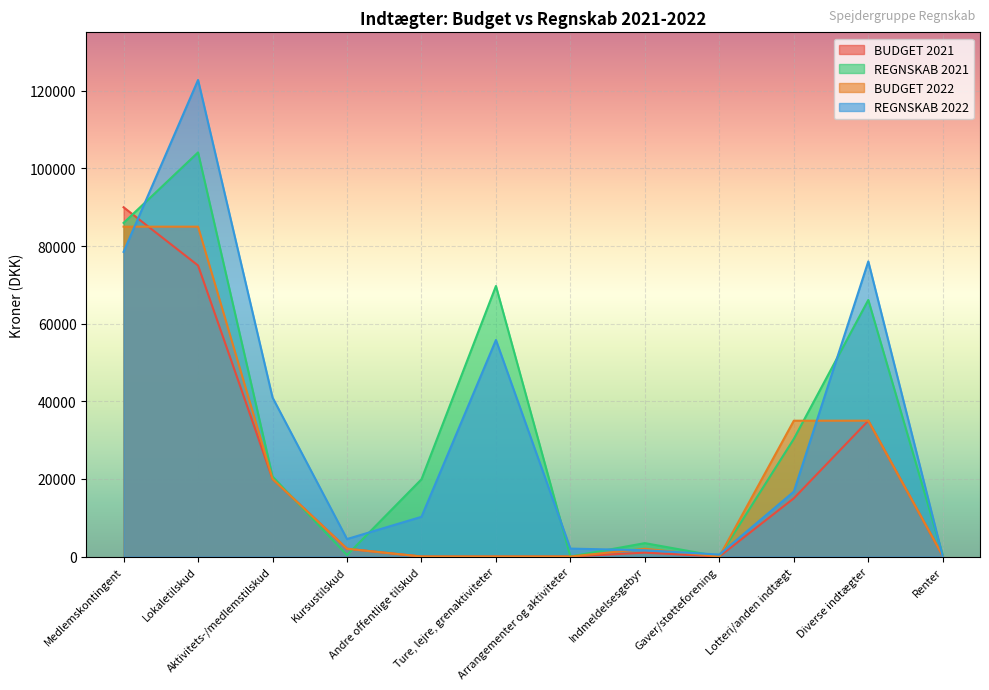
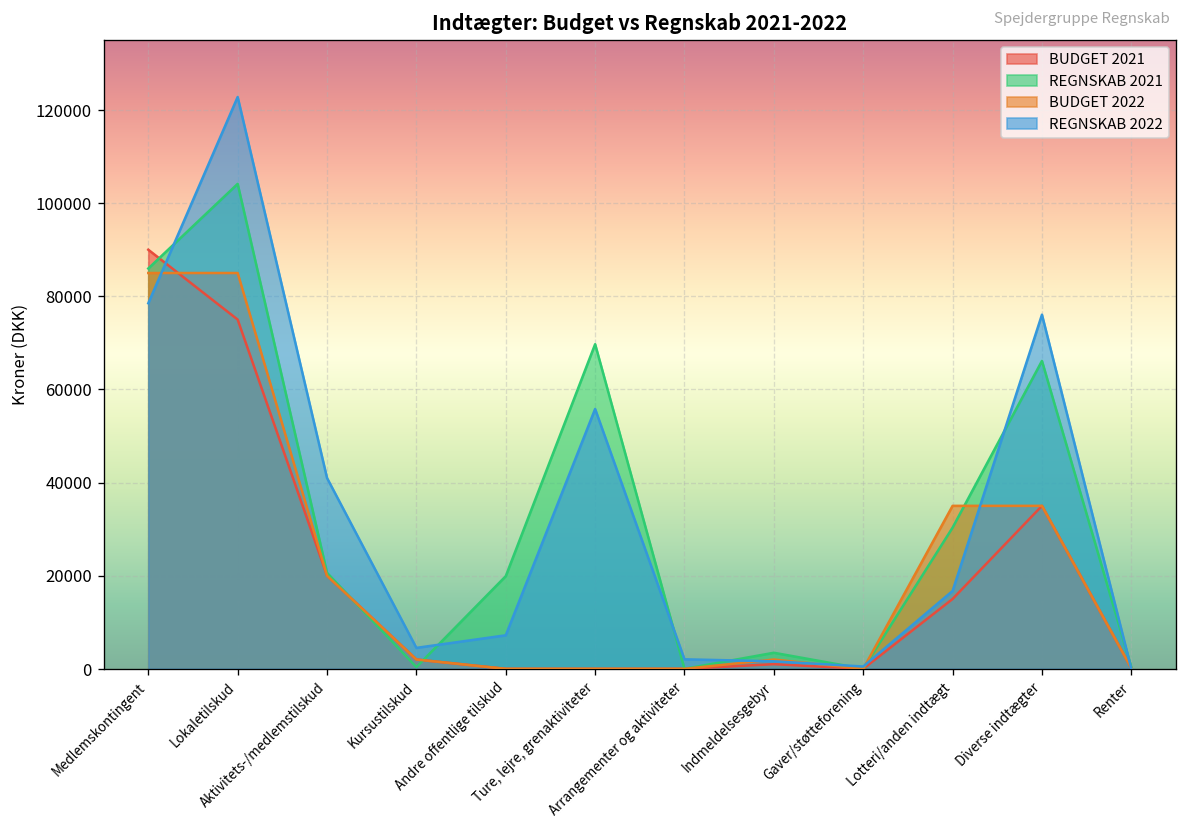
  {
    "REGNSKAB 2021": {
      "Medlemskontingent": 86000,
      "Lokaletilskud": 104000,
      "Kursustilskud": 0,
      "Andre offentlige tilskud": 20000,
      "Ture, lejre, grenaktiviteter": 70000,
      "Indmeldelsesgebyr": 3000,
      "Lotteri/anden indtægt": 30000,
      "Diverse indtægter": 66000
    },
    "REGNSKAB 2022": {
      "Medlemskontingent": 79000,
      "Lokaletilskud": 123000,
      "Aktivitets-/medlemstilskud": 41000,
      "Kursustilskud": 4000,
-     "Andre offentlige tilskud": 10000,
+     "Andre offentlige tilskud": 7000,
      "Ture, lejre, grenaktiviteter": 56000,
      "Arrangementer og aktiviteter": 2000,
      "Lotteri/anden indtægt": 17000,
      "Diverse indtægter": 76000
    }
  }
